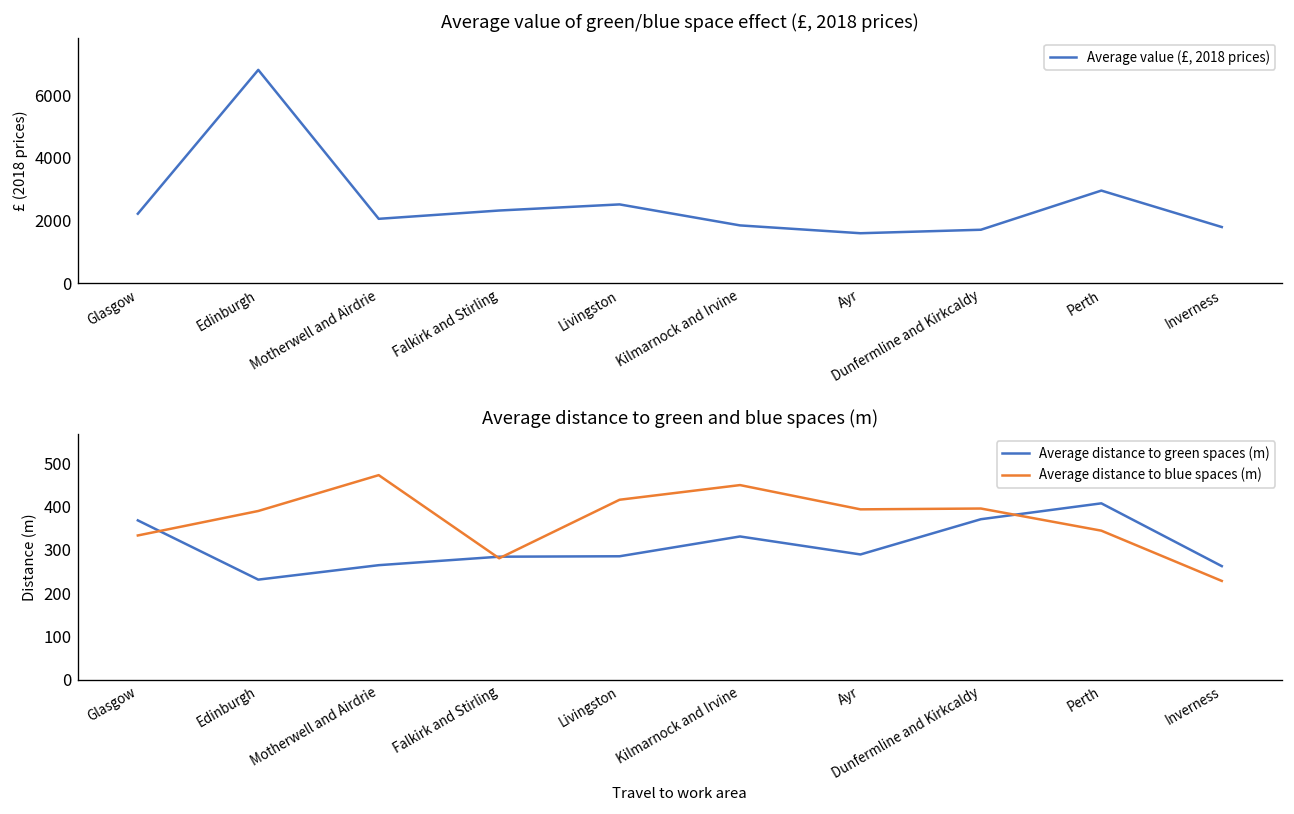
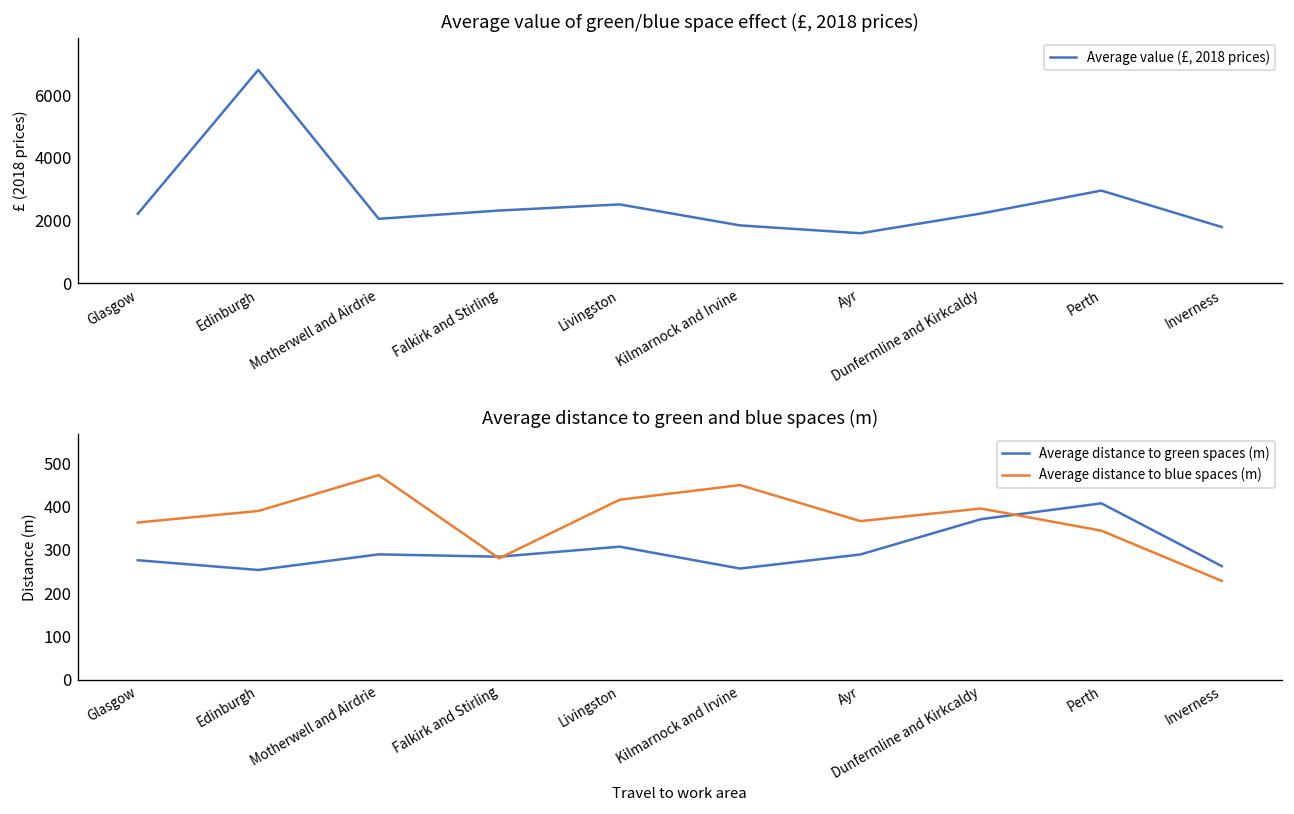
  {
    "Average value of green/blue space effect (£, 2018 prices)": {
      "Glasgow": 2200,
      "Edinburgh": 6800,
      "Motherwell and Airdrie": 2100,
      "Falkirk and Stirling": 2300,
      "Livingston": 2500,
      "Kilmarnock and Irvine": 1800,
      "Ayr": 1600,
-     "Dunfermline and Kirkcaldy": 1700,
+     "Dunfermline and Kirkcaldy": 2200,
      "Perth": 3000,
      "Inverness": 1800
    },
    "Average distance to green and blue spaces (m)": {
      "Average distance to green spaces (m)": {
-       "Glasgow": 370,
-       "Edinburgh": 230,
-       "Motherwell and Airdrie": 260,
-       "Livingston": 290,
-       "Kilmarnock and Irvine": 330,
+       "Glasgow": 280,
+       "Edinburgh": 250,
+       "Motherwell and Airdrie": 290,
+       "Livingston": 310,
+       "Kilmarnock and Irvine": 260,
        "Ayr": 290,
        "Dunfermline and Kirkcaldy": 370,
        "Perth": 410,
        "Inverness": 260
      },
      "Average distance to blue spaces (m)": {
-       "Glasgow": 330,
+       "Glasgow": 360,
        "Edinburgh": 390,
        "Motherwell and Airdrie": 470,
        "Livingston": 420,
        "Kilmarnock and Irvine": 450,
-       "Ayr": 390,
+       "Ayr": 370,
        "Dunfermline and Kirkcaldy": 400,
        "Perth": 340,
        "Inverness": 230
      }
    }
  }
